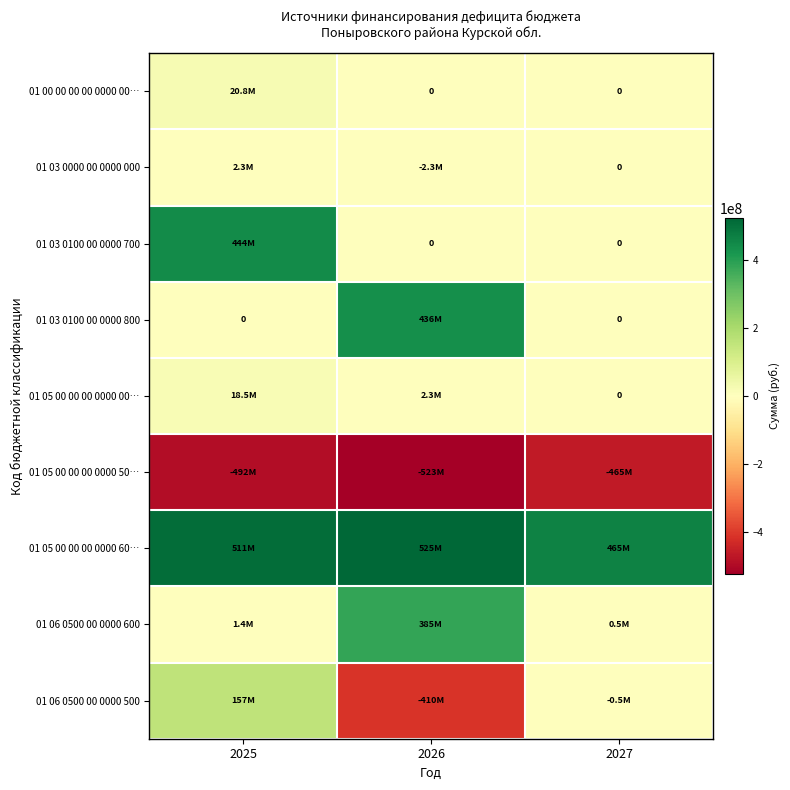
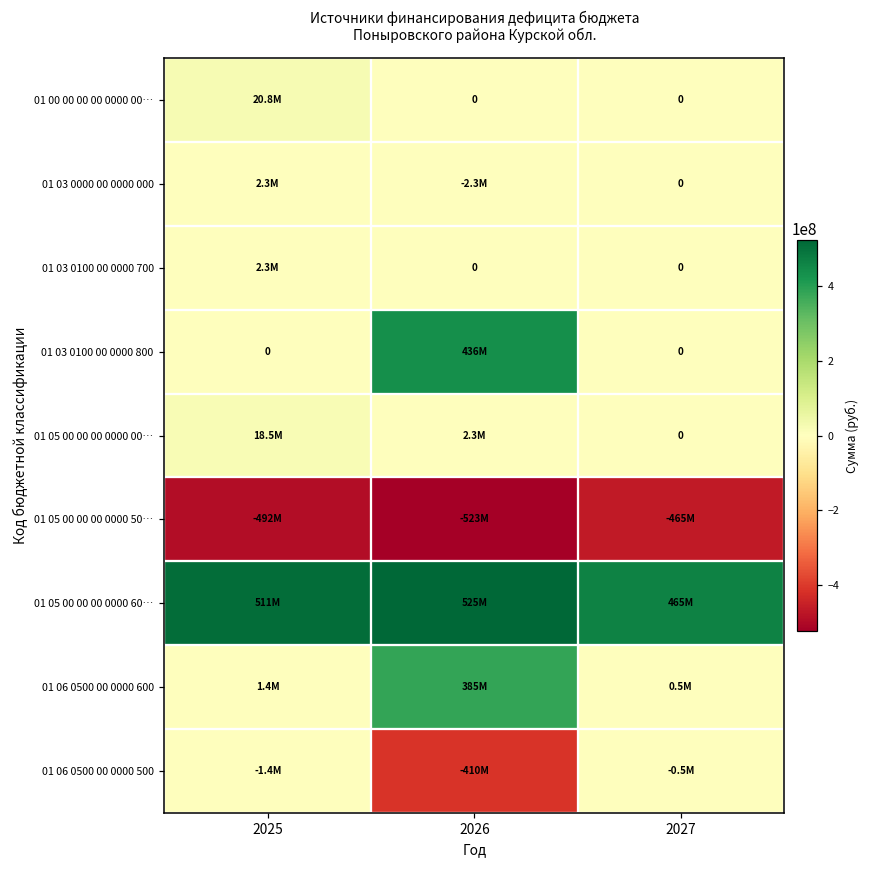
  {
    "01 00 00 00 00 0000 00…": {
      "2025": "20.8M",
      "2026": "0",
      "2027": "0"
    },
    "01 03 0000 00 0000 000": {
      "2025": "2.3M",
      "2026": "-2.3M",
      "2027": "0"
    },
    "01 03 0100 00 0000 700": {
-     "2025": "444M",
+     "2025": "2.3M",
      "2026": "0",
      "2027": "0"
    },
    "01 03 0100 00 0000 800": {
      "2025": "0",
      "2026": "436M",
      "2027": "0"
    },
    "01 05 00 00 00 0000 00…": {
      "2025": "18.5M",
      "2026": "2.3M",
      "2027": "0"
    },
    "01 05 00 00 00 0000 50…": {
      "2025": "-492M",
      "2026": "-523M",
      "2027": "-465M"
    },
    "01 05 00 00 00 0000 60…": {
      "2025": "511M",
      "2026": "525M",
      "2027": "465M"
    },
    "01 06 0500 00 0000 600": {
      "2025": "1.4M",
      "2026": "385M",
      "2027": "0.5M"
    },
    "01 06 0500 00 0000 500": {
-     "2025": "157M",
+     "2025": "-1.4M",
      "2026": "-410M",
      "2027": "-0.5M"
    }
  }
